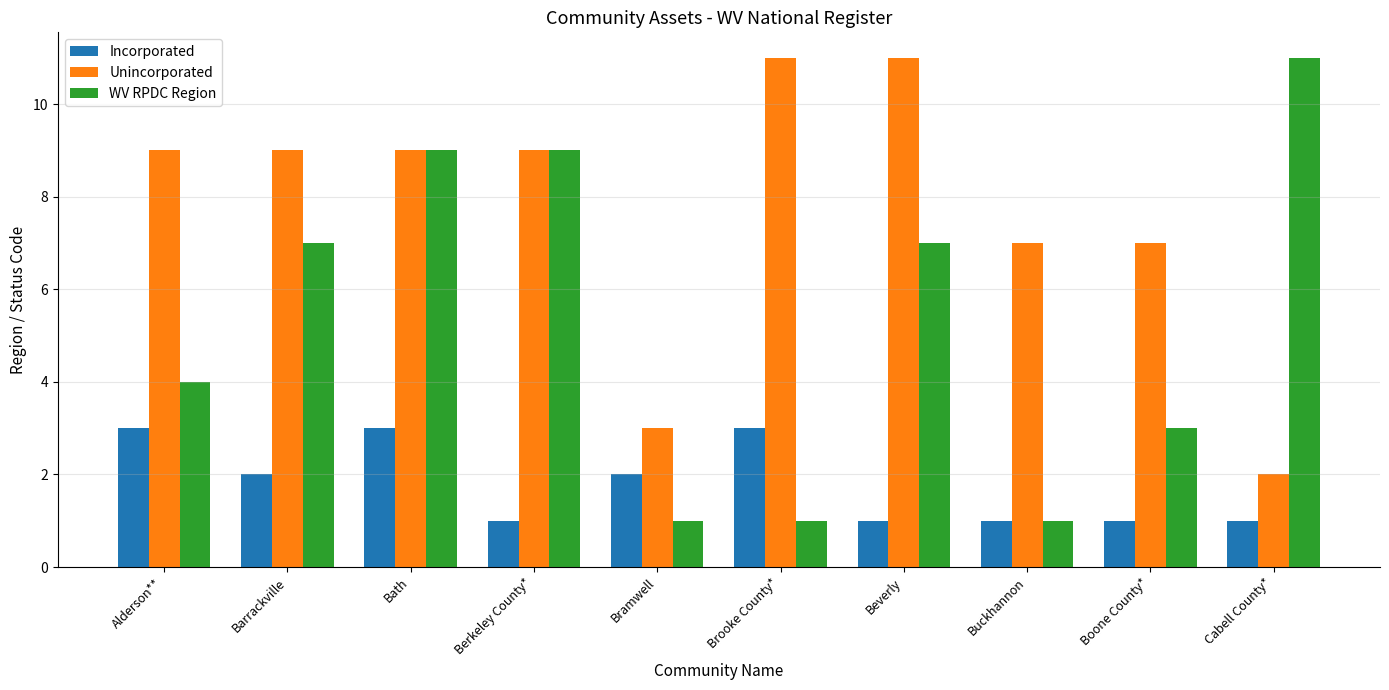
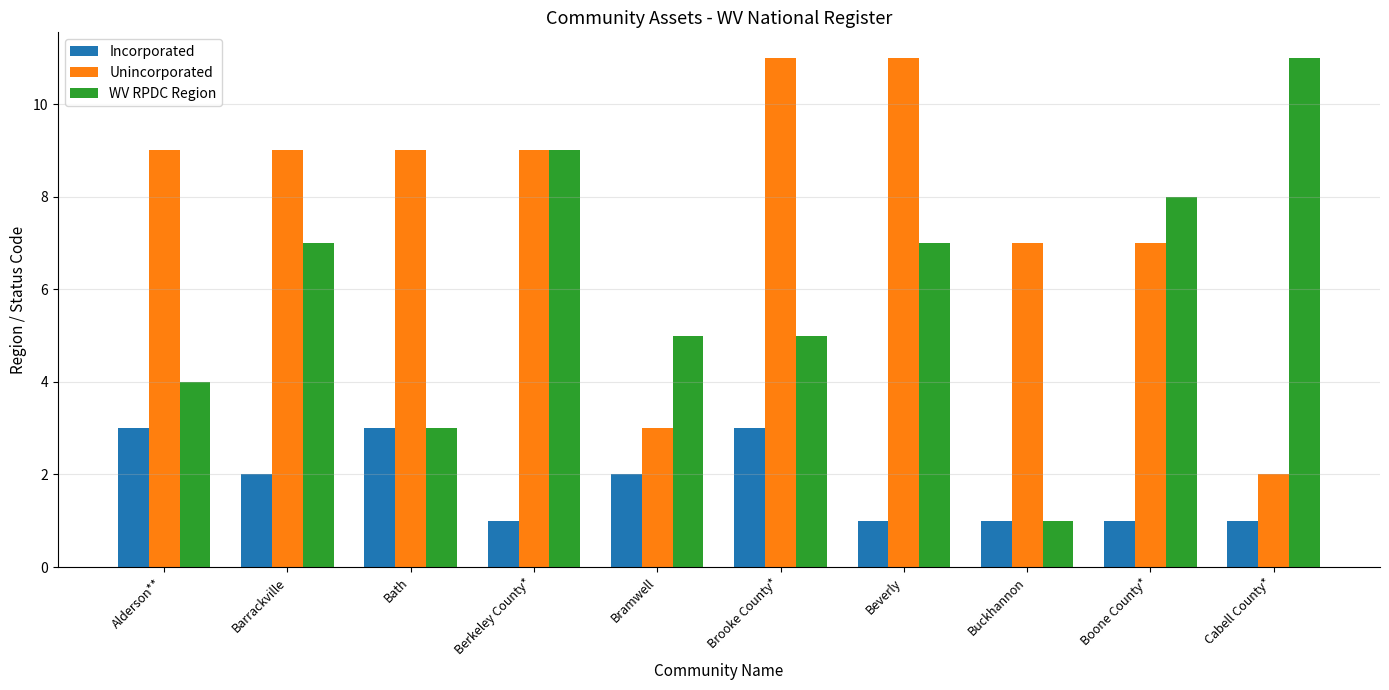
  {
    "Incorporated": {
      "Alderson**": 3,
      "Barrackville": 2,
      "Bath": 3,
      "Berkeley County*": 1,
      "Bramwell": 2,
      "Brooke County*": 3,
      "Beverly": 1,
      "Buckhannon": 1,
      "Boone County*": 1,
      "Cabell County*": 1
    },
    "Unincorporated": {
      "Alderson**": 9,
      "Barrackville": 9,
      "Bath": 9,
      "Berkeley County*": 9,
      "Bramwell": 3,
      "Brooke County*": 11,
      "Beverly": 11,
      "Buckhannon": 7,
      "Boone County*": 7,
      "Cabell County*": 2
    },
    "WV RPDC Region": {
      "Alderson**": 4,
      "Barrackville": 7,
-     "Bath": 9,
+     "Bath": 3,
      "Berkeley County*": 9,
-     "Bramwell": 1,
-     "Brooke County*": 1,
+     "Bramwell": 5,
+     "Brooke County*": 5,
      "Beverly": 7,
      "Buckhannon": 1,
-     "Boone County*": 3,
+     "Boone County*": 8,
      "Cabell County*": 11
    }
  }
